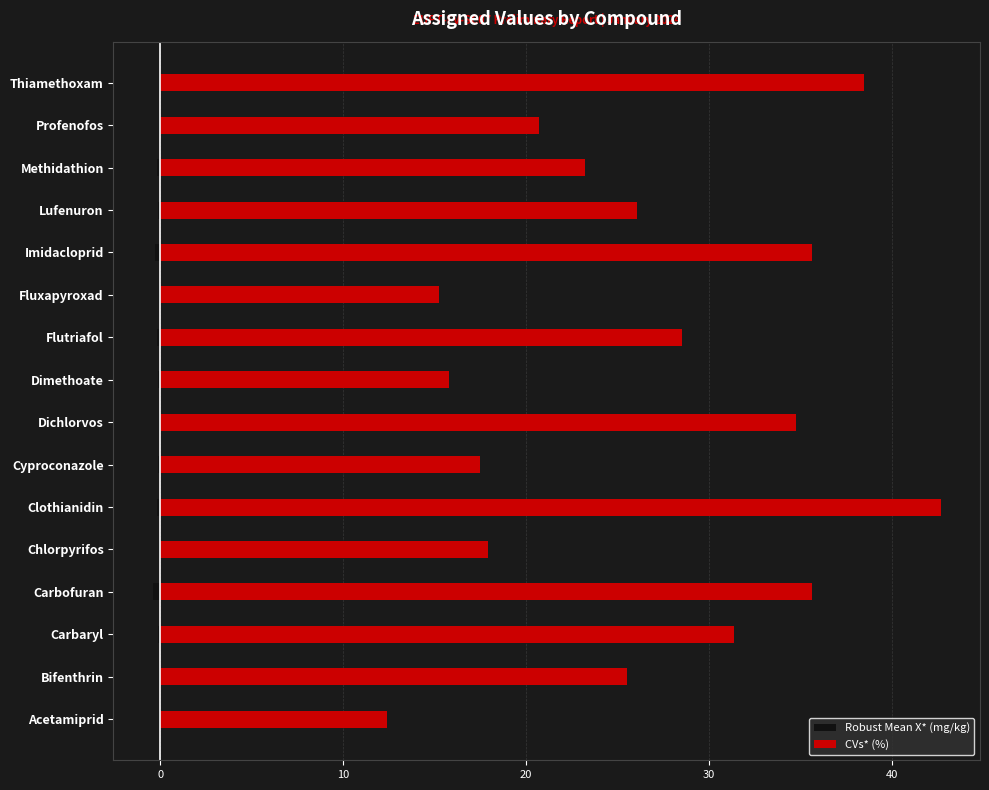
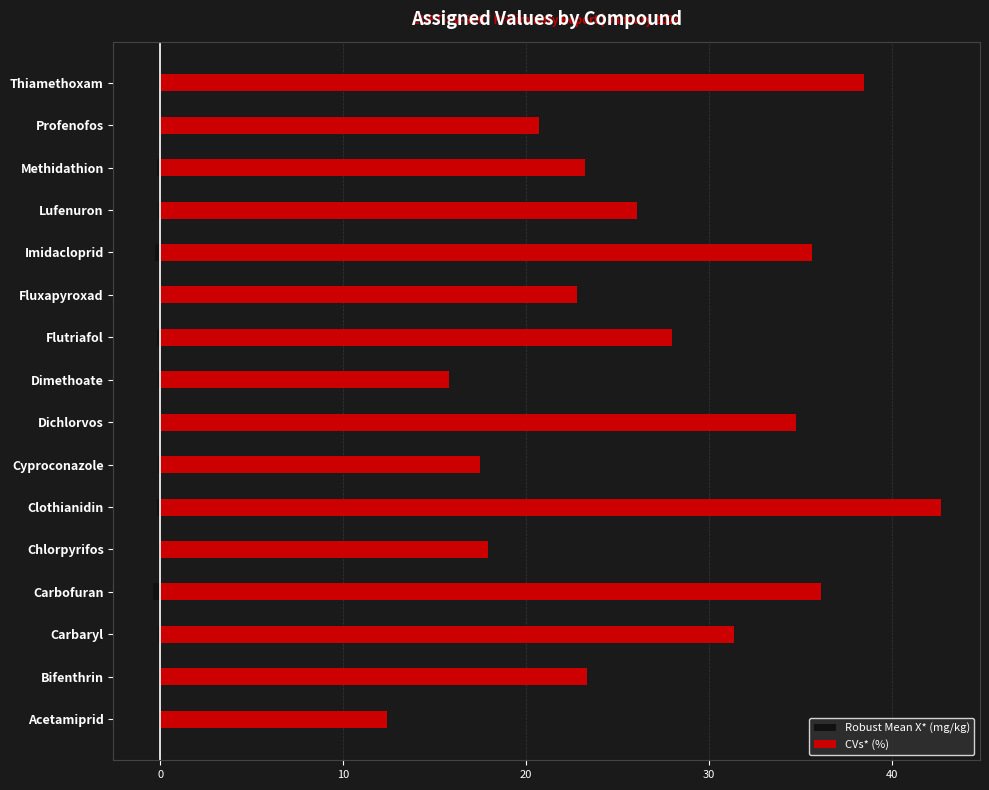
  {
    "Robust Mean X* (mg/kg)": {
      "Methidathion": -0.2,
      "Imidacloprid": -0.3,
      "Flutriafol": -0.2,
      "Clothianidin": -0.2,
      "Carbofuran": -0.4
    },
    "CVs* (%)": {
      "Thiamethoxam": 38.4,
      "Profenofos": 20.7,
      "Methidathion": 23.2,
      "Lufenuron": 26.0,
      "Imidacloprid": 35.6,
-     "Fluxapyroxad": 15.2,
-     "Flutriafol": 28.5,
+     "Fluxapyroxad": 22.8,
+     "Flutriafol": 28.0,
      "Dimethoate": 15.8,
      "Dichlorvos": 34.7,
      "Cyproconazole": 17.5,
      "Clothianidin": 42.7,
      "Chlorpyrifos": 17.9,
-     "Carbofuran": 35.7,
+     "Carbofuran": 36.1,
      "Carbaryl": 31.4,
-     "Bifenthrin": 25.5,
+     "Bifenthrin": 23.3,
      "Acetamiprid": 12.4
    }
  }
